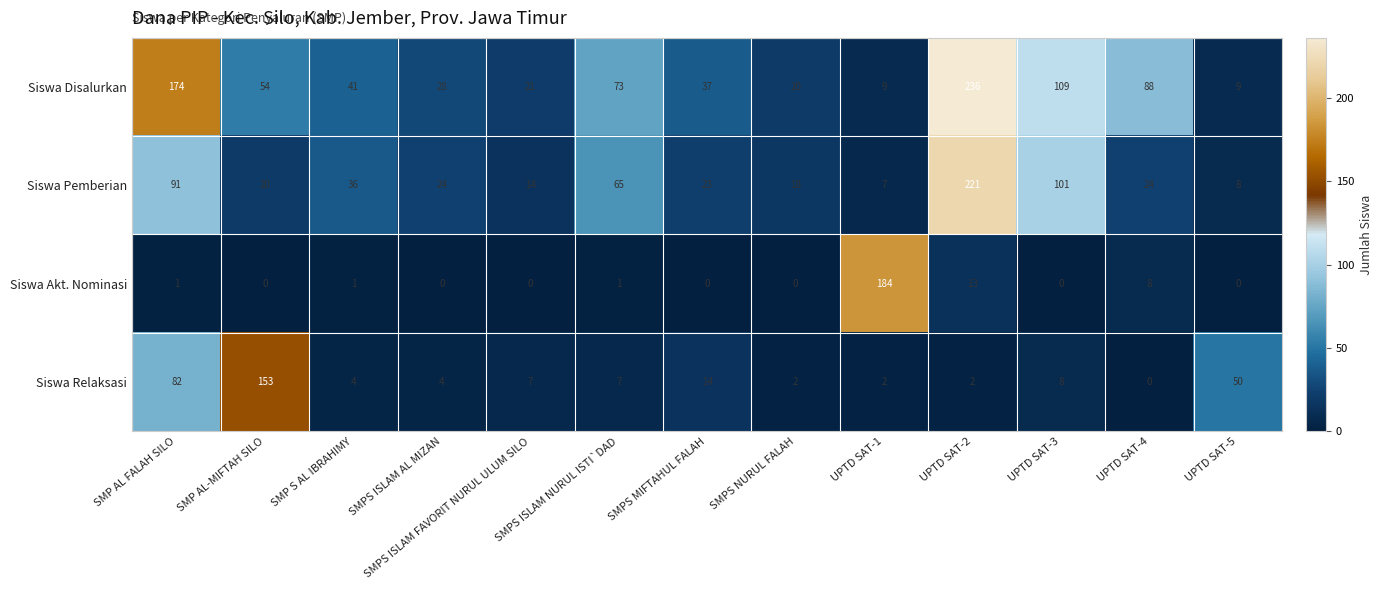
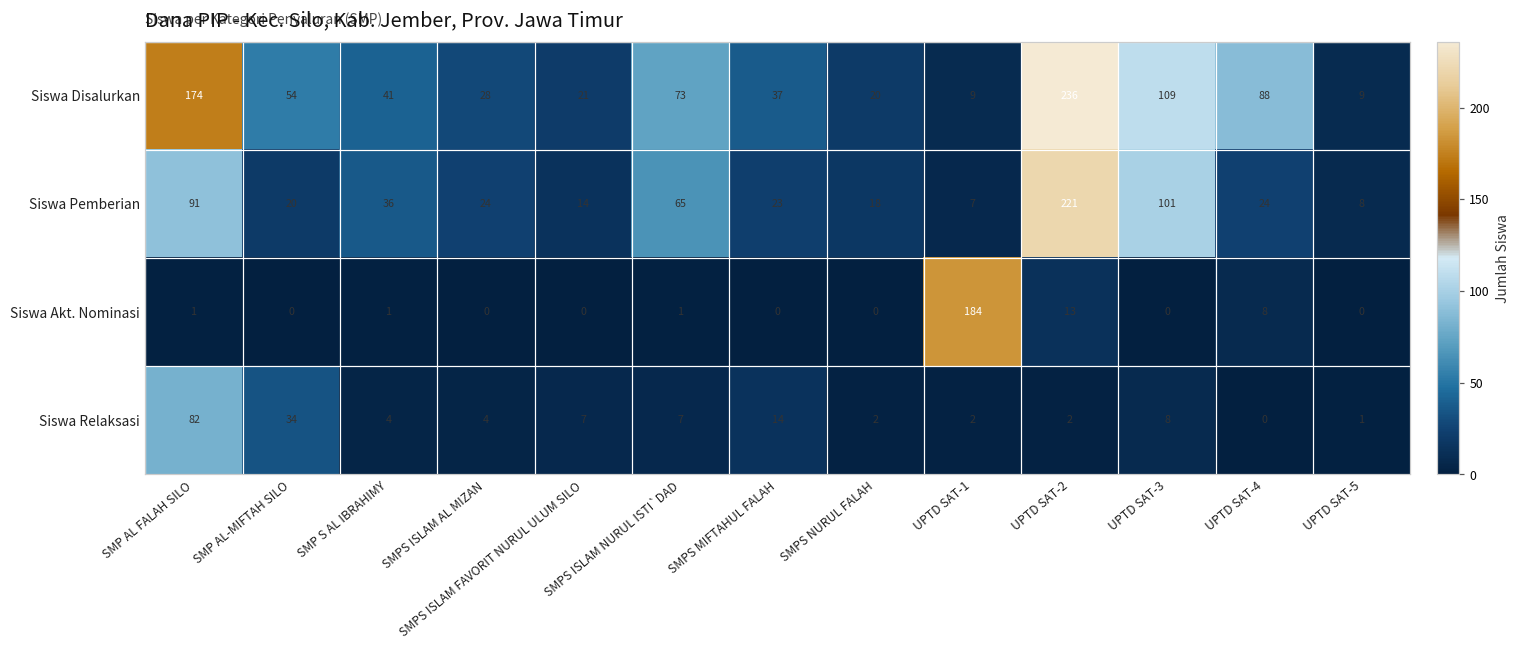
  {
    "Siswa Disalurkan": {
      "SMP AL FALAH SILO": 174,
      "SMP AL-MIFTAH SILO": 54,
      "SMP S AL IBRAHIMY": 41,
      "SMPS ISLAM AL MIZAN": 28,
      "SMPS ISLAM FAVORIT NURUL ULUM SILO": 21,
      "SMPS ISLAM NURUL ISTI`DAD": 73,
      "SMPS MIFTAHUL FALAH": 37,
      "SMPS NURUL FALAH": 20,
      "UPTD SAT-3": 109,
      "UPTD SAT-4": 88
    },
    "Siswa Pemberian": {
      "SMP AL FALAH SILO": 91,
      "SMP AL-MIFTAH SILO": 20,
      "SMP S AL IBRAHIMY": 36,
      "SMPS ISLAM AL MIZAN": 24,
      "SMPS ISLAM NURUL ISTI`DAD": 65,
      "SMPS MIFTAHUL FALAH": 23,
      "SMPS NURUL FALAH": 18,
      "UPTD SAT-2": 221,
      "UPTD SAT-3": 101,
      "UPTD SAT-4": 24
    },
    "Siswa Akt. Nominasi": {
      "SMP AL FALAH SILO": 1,
      "SMP AL-MIFTAH SILO": 0,
      "SMP S AL IBRAHIMY": 1,
      "SMPS ISLAM AL MIZAN": 0,
      "SMPS ISLAM FAVORIT NURUL ULUM SILO": 0,
      "SMPS ISLAM NURUL ISTI`DAD": 1,
      "SMPS MIFTAHUL FALAH": 0,
      "SMPS NURUL FALAH": 0,
      "UPTD SAT-1": 184,
      "UPTD SAT-3": 0,
      "UPTD SAT-5": 0
    },
    "Siswa Relaksasi": {
      "SMP AL FALAH SILO": 82,
-     "SMP AL-MIFTAH SILO": 153,
+     "SMP AL-MIFTAH SILO": 34,
      "UPTD SAT-4": 0,
-     "UPTD SAT-5": 50
+     "UPTD SAT-5": 1
    }
  }
